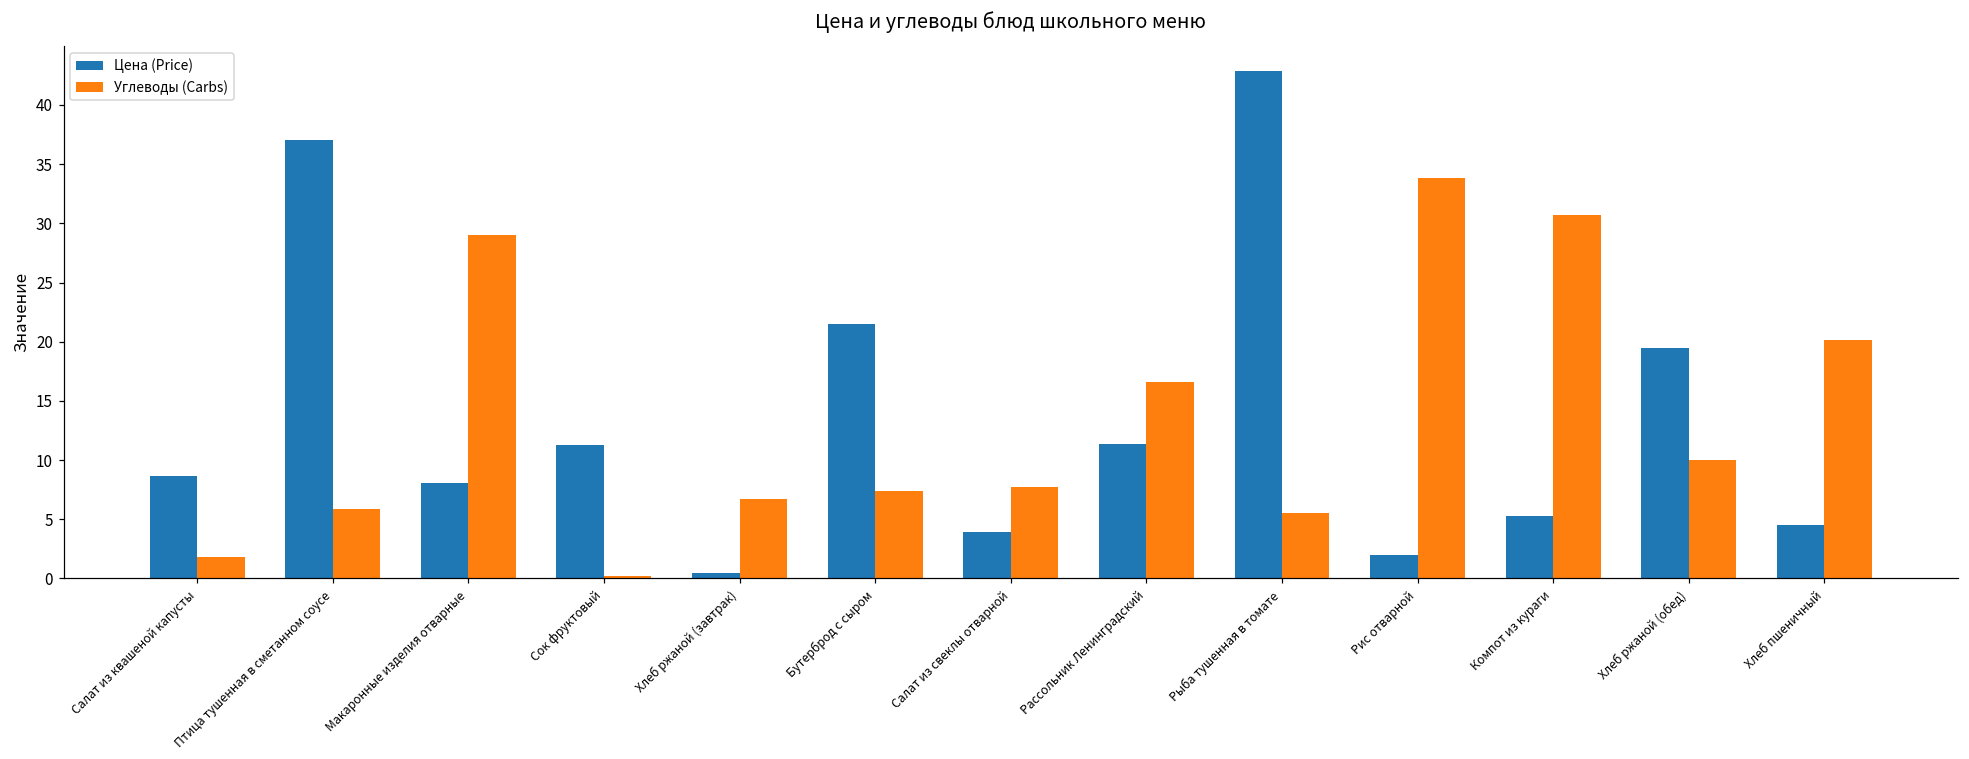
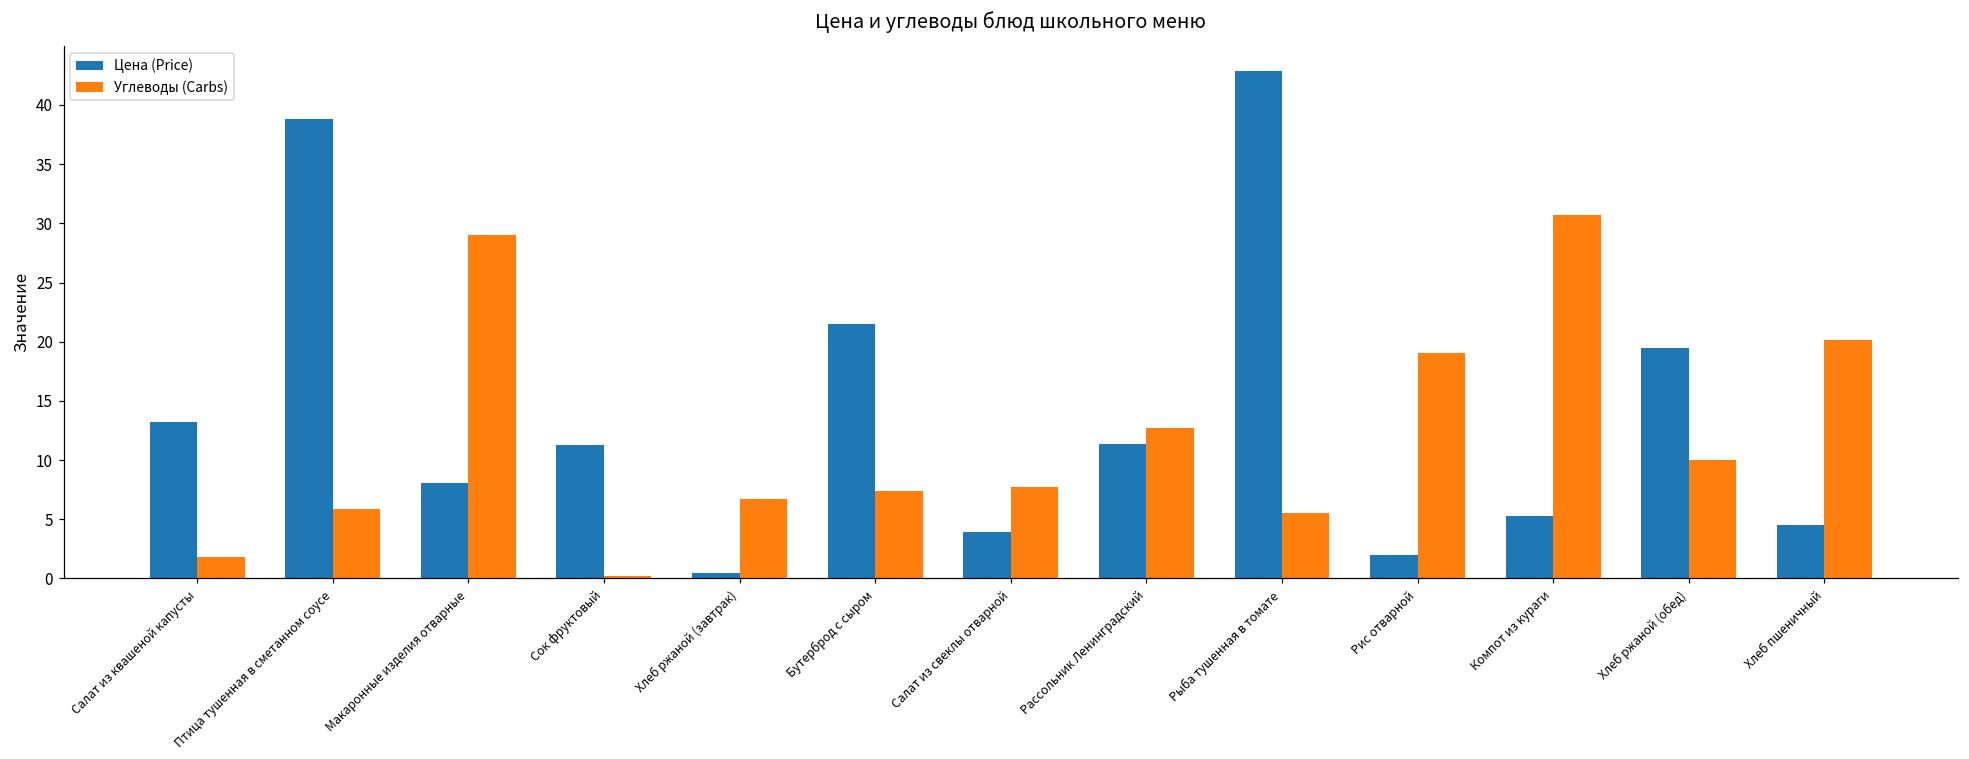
  {
    "Цена (Price)": {
-     "Салат из квашеной капусты": 8.6,
-     "Птица тушенная в сметанном соусе": 37.0,
+     "Салат из квашеной капусты": 13.2,
+     "Птица тушенная в сметанном соусе": 38.8,
      "Макаронные изделия отварные": 8.1,
      "Сок фруктовый": 11.3,
      "Хлеб ржаной (завтрак)": 0.4,
      "Бутерброд с сыром": 21.5,
      "Салат из свеклы отварной": 3.9,
      "Рассольник Ленинградский": 11.4,
      "Рыба тушенная в томате": 42.8,
      "Рис отварной": 2.0,
      "Компот из кураги": 5.3,
      "Хлеб ржаной (обед)": 19.5,
      "Хлеб пшеничный": 4.5
    },
    "Углеводы (Carbs)": {
      "Салат из квашеной капусты": 1.8,
      "Птица тушенная в сметанном соусе": 5.9,
      "Макаронные изделия отварные": 29.0,
      "Хлеб ржаной (завтрак)": 6.7,
      "Бутерброд с сыром": 7.4,
      "Салат из свеклы отварной": 7.7,
-     "Рассольник Ленинградский": 16.6,
+     "Рассольник Ленинградский": 12.7,
      "Рыба тушенная в томате": 5.5,
-     "Рис отварной": 33.9,
+     "Рис отварной": 19.1,
      "Компот из кураги": 30.7,
      "Хлеб ржаной (обед)": 10.0,
      "Хлеб пшеничный": 20.2
    }
  }
